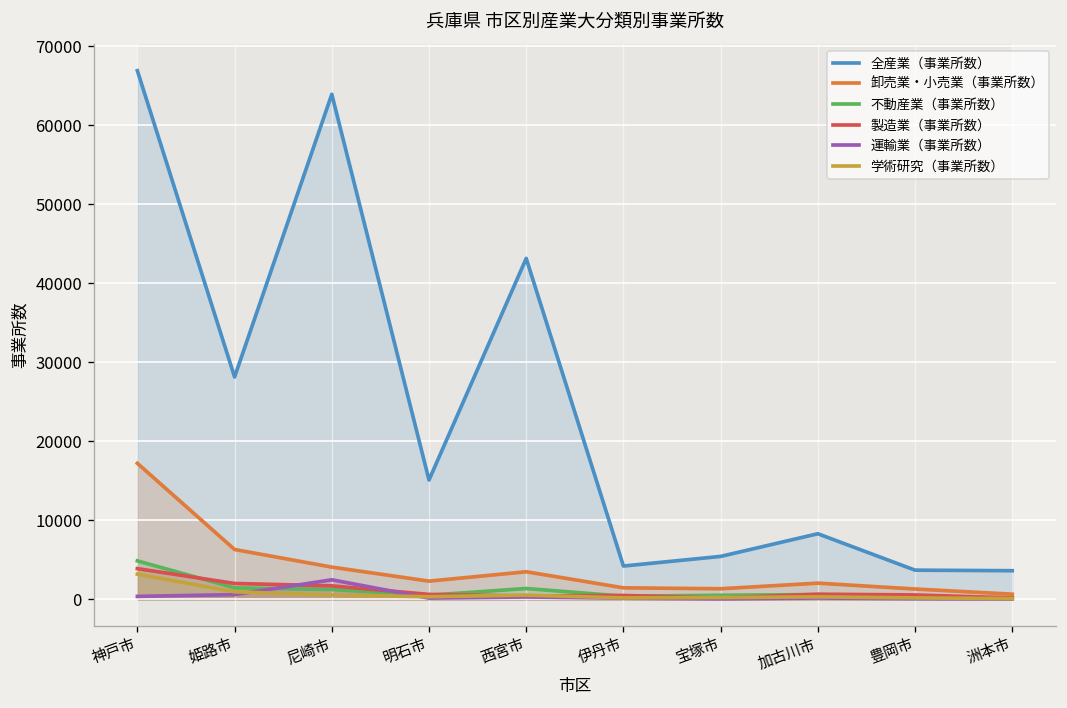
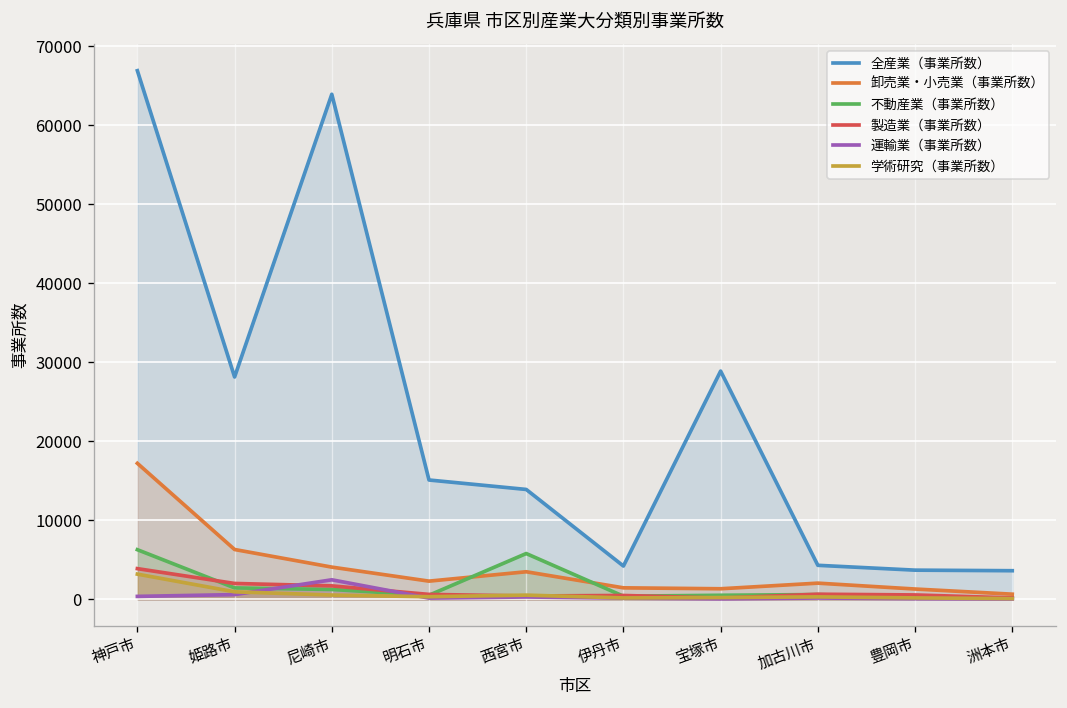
  {
    "全産業（事業所数）": {
      "神戸市": 67000,
      "姫路市": 28000,
      "尼崎市": 64000,
      "明石市": 15000,
-     "西宮市": 43000,
+     "西宮市": 14000,
      "伊丹市": 4000,
-     "宝塚市": 5000,
-     "加古川市": 8000,
+     "宝塚市": 29000,
+     "加古川市": 4000,
      "豊岡市": 4000,
      "洲本市": 4000
    },
    "不動産業（事業所数）": {
-     "神戸市": 5000,
+     "神戸市": 6000,
      "姫路市": 1000,
      "尼崎市": 1000,
-     "西宮市": 1000
+     "西宮市": 6000
    },
    "運輸業（事業所数）": {
      "神戸市": 0,
      "尼崎市": 2000
    }
  }
